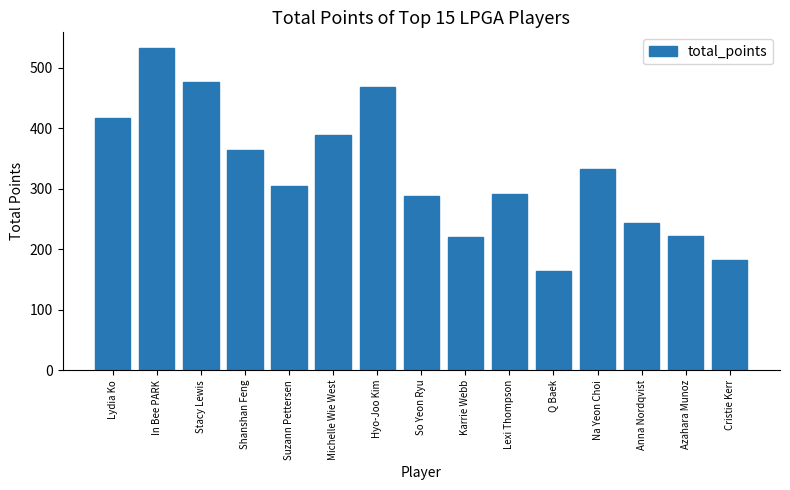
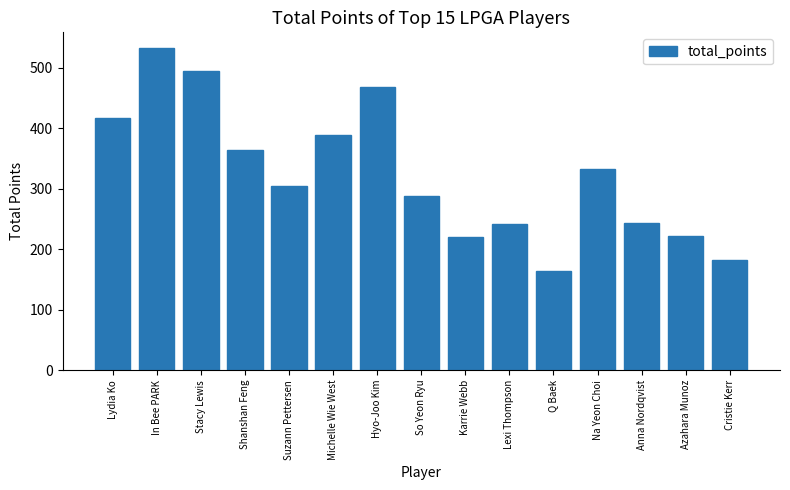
  {
    "Lydia Ko": 420,
    "In Bee PARK": 530,
-   "Stacy Lewis": 480,
+   "Stacy Lewis": 490,
    "Shanshan Feng": 360,
    "Suzann Pettersen": 300,
    "Michelle Wie West": 390,
    "Hyo-Joo Kim": 470,
    "So Yeon Ryu": 290,
    "Karrie Webb": 220,
-   "Lexi Thompson": 290,
+   "Lexi Thompson": 240,
    "Q Baek": 160,
    "Na Yeon Choi": 330,
    "Anna Nordqvist": 240,
    "Azahara Munoz": 220,
    "Cristie Kerr": 180
  }
